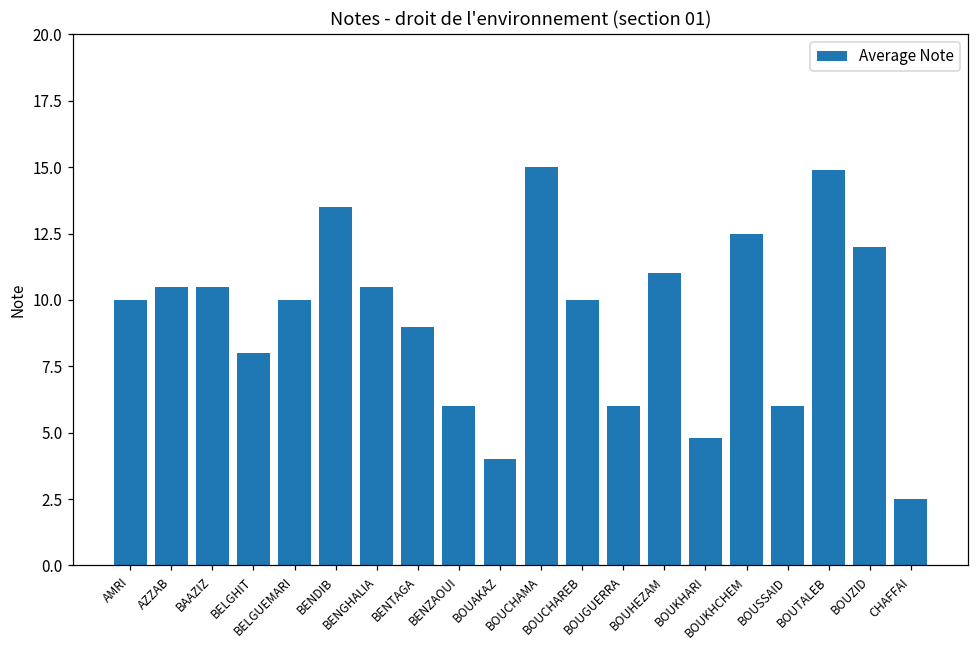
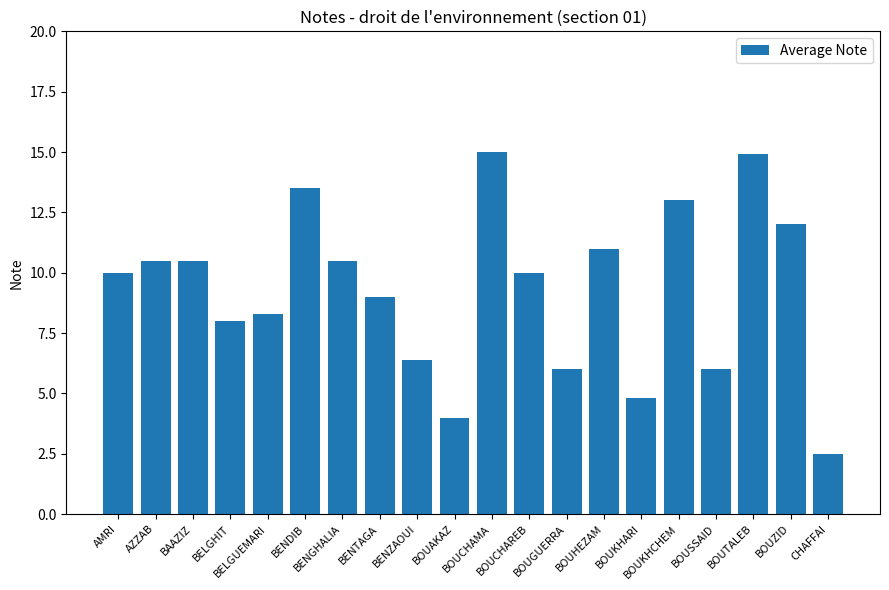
  {
    "AMRI": 10.0,
    "AZZAB": 10.5,
    "BAAZIZ": 10.5,
    "BELGHIT": 8.0,
-   "BELGUEMARI": 10.0,
+   "BELGUEMARI": 8.3,
    "BENDIB": 13.5,
    "BENGHALIA": 10.5,
    "BENTAGA": 9.0,
-   "BENZAOUI": 6.0,
+   "BENZAOUI": 6.4,
    "BOUAKAZ": 4.0,
    "BOUCHAMA": 15.0,
    "BOUCHAREB": 10.0,
    "BOUGUERRA": 6.0,
    "BOUHEZAM": 11.0,
    "BOUKHARI": 4.8,
-   "BOUKHCHEM": 12.5,
+   "BOUKHCHEM": 13.0,
    "BOUSSAID": 6.0,
    "BOUTALEB": 14.9,
    "BOUZID": 12.0,
    "CHAFFAI": 2.5
  }
